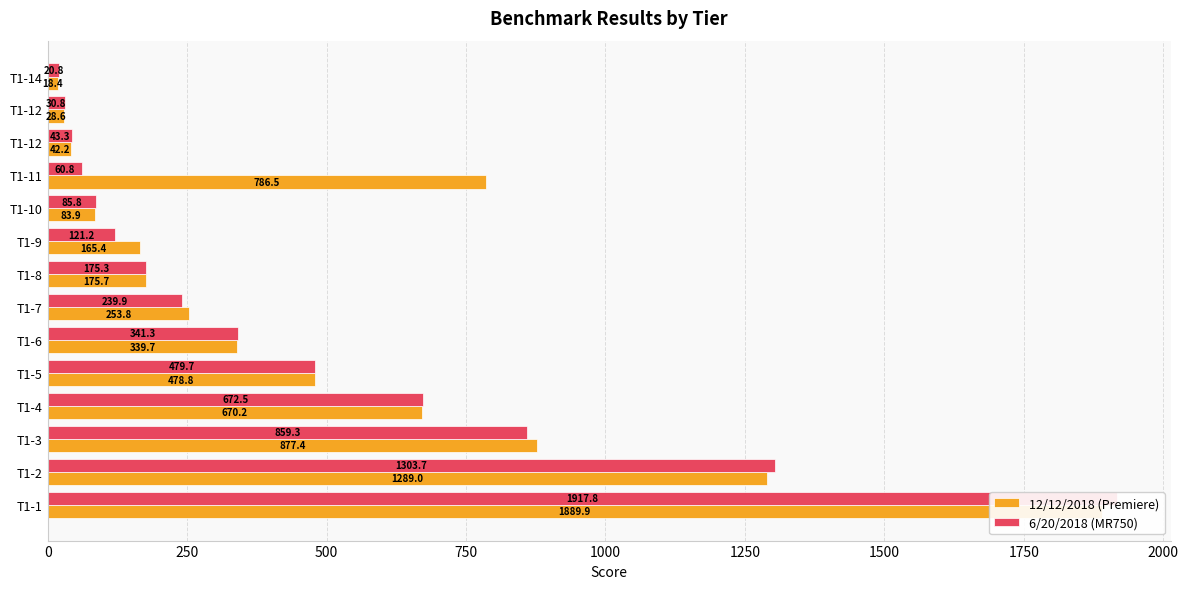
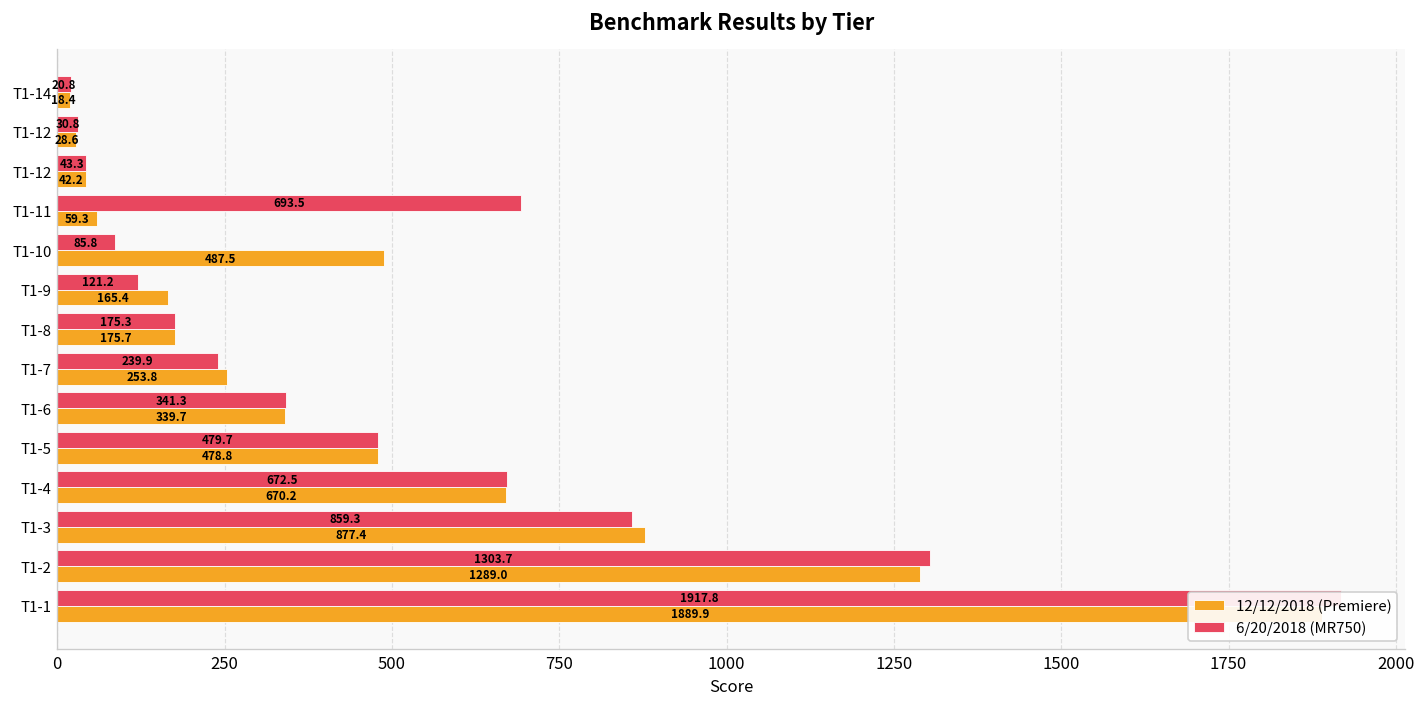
  {
    "12/12/2018 (Premiere)": {
      "T1-14": 18.4,
-     "T1-11": 786.5,
-     "T1-10": 83.9,
+     "T1-11": 59.3,
+     "T1-10": 487.5,
      "T1-9": 165.4,
      "T1-8": 175.7,
      "T1-7": 253.8,
      "T1-6": 339.7,
      "T1-5": 478.8,
      "T1-4": 670.2,
      "T1-3": 877.4,
      "T1-2": 1289.0
    },
    "6/20/2018 (MR750)": {
      "T1-14": 20.8,
-     "T1-11": 60.8,
+     "T1-11": 693.5,
      "T1-10": 85.8,
      "T1-9": 121.2,
      "T1-8": 175.3,
      "T1-7": 239.9,
      "T1-6": 341.3,
      "T1-5": 479.7,
      "T1-4": 672.5,
      "T1-3": 859.3,
      "T1-2": 1303.7
    }
  }
